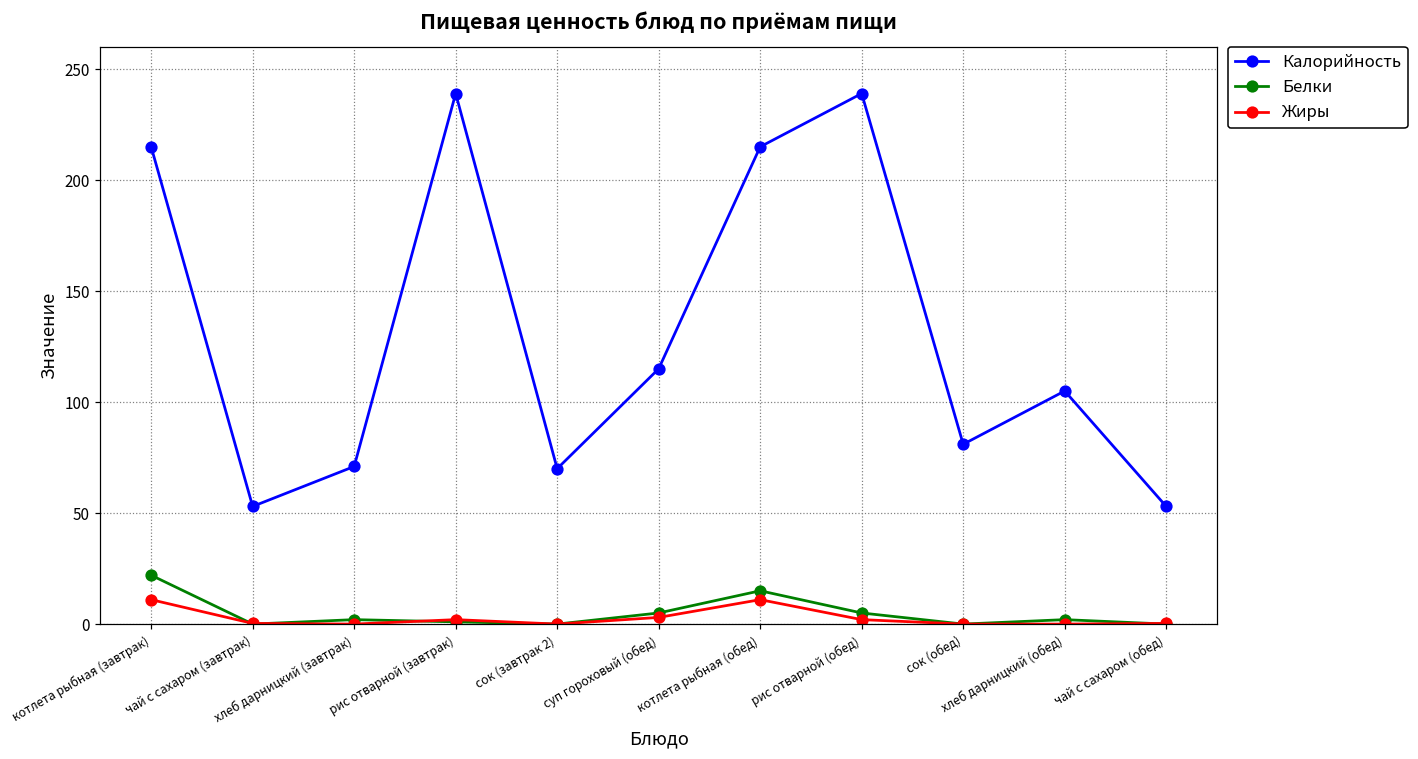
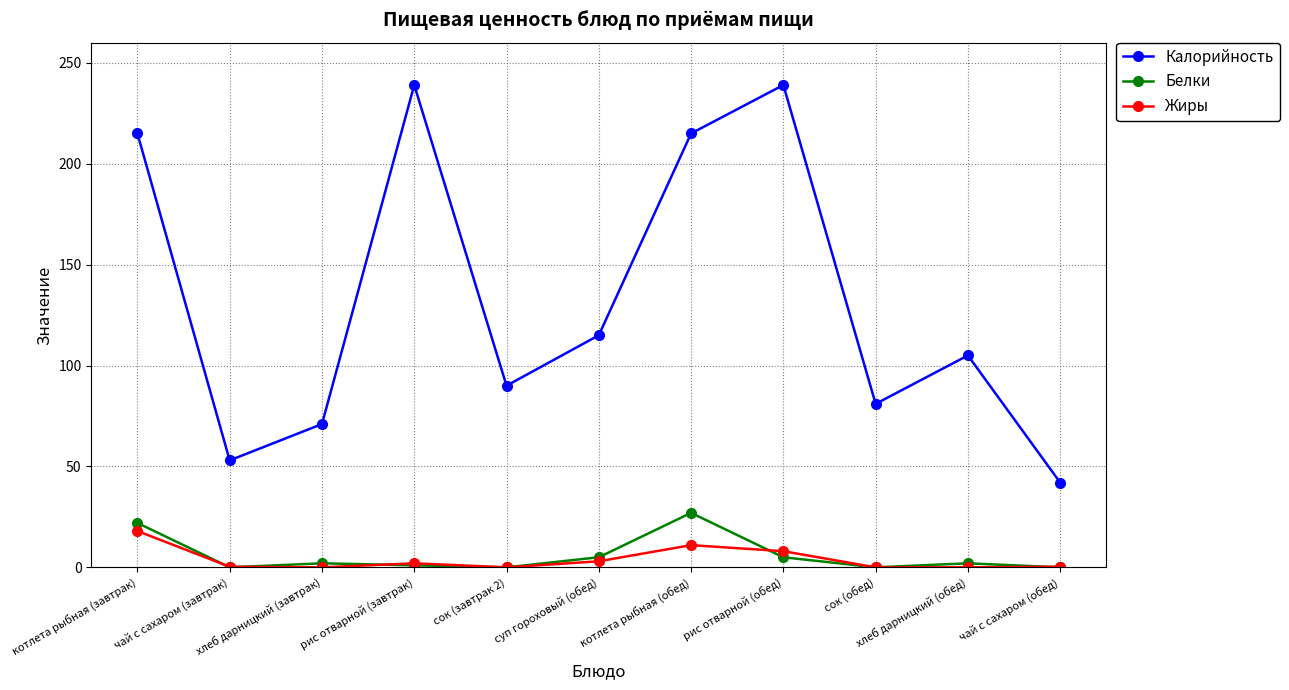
  {
    "Калорийность": {
      "котлета рыбная (завтрак)": 215,
      "чай с сахаром (завтрак)": 53,
      "хлеб дарницкий (завтрак)": 71,
      "рис отварной (завтрак)": 239,
-     "сок (завтрак 2)": 70,
+     "сок (завтрак 2)": 90,
      "суп гороховый (обед)": 115,
      "котлета рыбная (обед)": 215,
      "рис отварной (обед)": 239,
      "сок (обед)": 81,
      "хлеб дарницкий (обед)": 105,
-     "чай с сахаром (обед)": 53
+     "чай с сахаром (обед)": 42
    },
    "Белки": {
      "котлета рыбная (завтрак)": 22,
      "хлеб дарницкий (завтрак)": 2,
      "суп гороховый (обед)": 5,
-     "котлета рыбная (обед)": 15,
+     "котлета рыбная (обед)": 27,
      "рис отварной (обед)": 5,
      "хлеб дарницкий (обед)": 2
    },
    "Жиры": {
-     "котлета рыбная (завтрак)": 11,
+     "котлета рыбная (завтрак)": 18,
      "хлеб дарницкий (завтрак)": 0,
      "суп гороховый (обед)": 3,
      "котлета рыбная (обед)": 11,
-     "рис отварной (обед)": 2,
+     "рис отварной (обед)": 8,
      "хлеб дарницкий (обед)": 0
    }
  }
